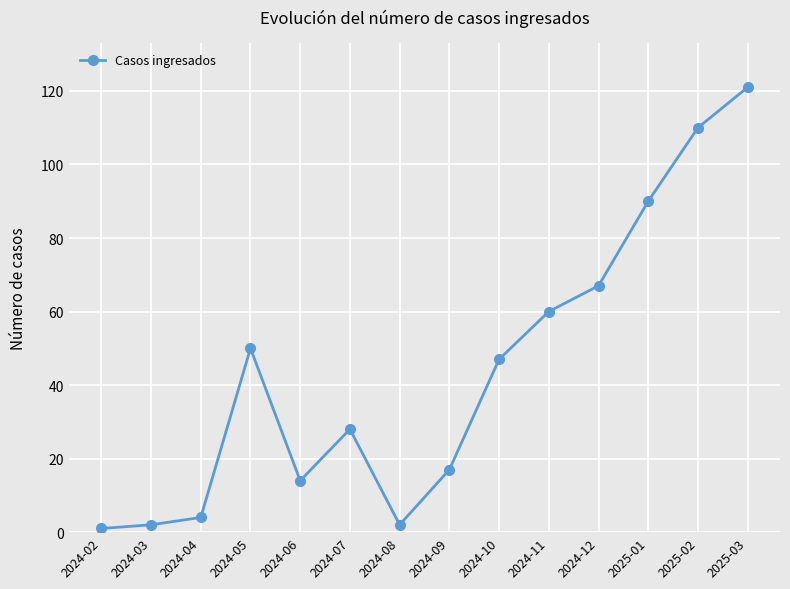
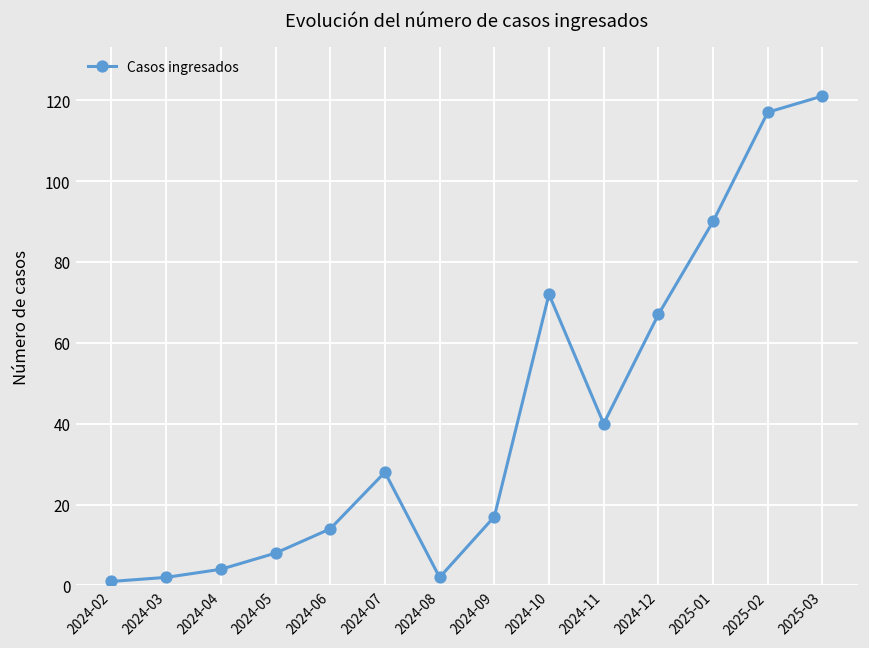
  {
    "2024-02": 1,
    "2024-03": 2,
    "2024-04": 4,
-   "2024-05": 50,
+   "2024-05": 8,
    "2024-06": 14,
    "2024-07": 28,
    "2024-08": 2,
    "2024-09": 17,
-   "2024-10": 47,
-   "2024-11": 60,
+   "2024-10": 72,
+   "2024-11": 40,
    "2024-12": 67,
    "2025-01": 90,
-   "2025-02": 110,
+   "2025-02": 117,
    "2025-03": 121
  }
